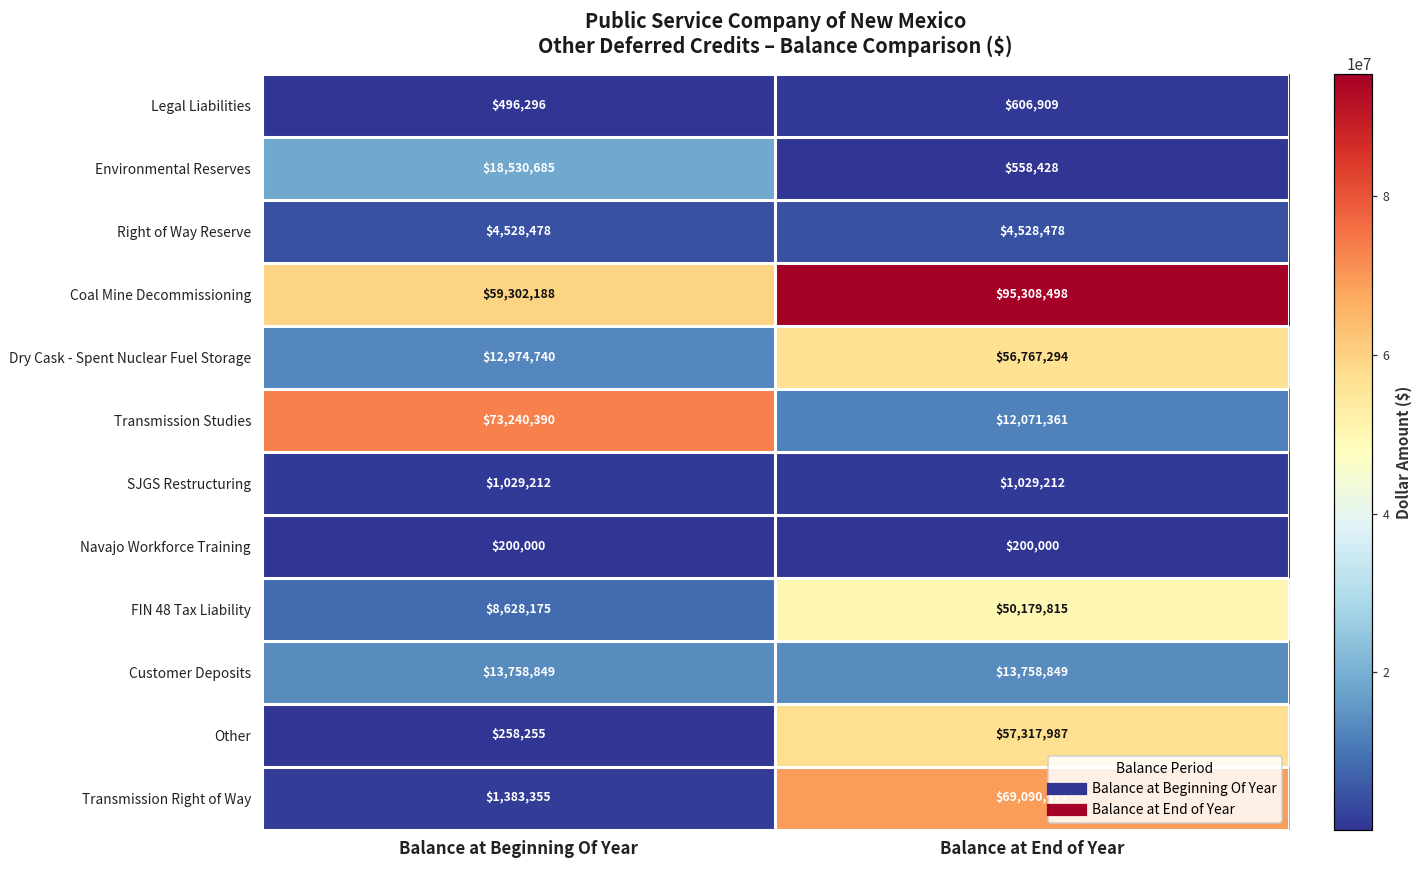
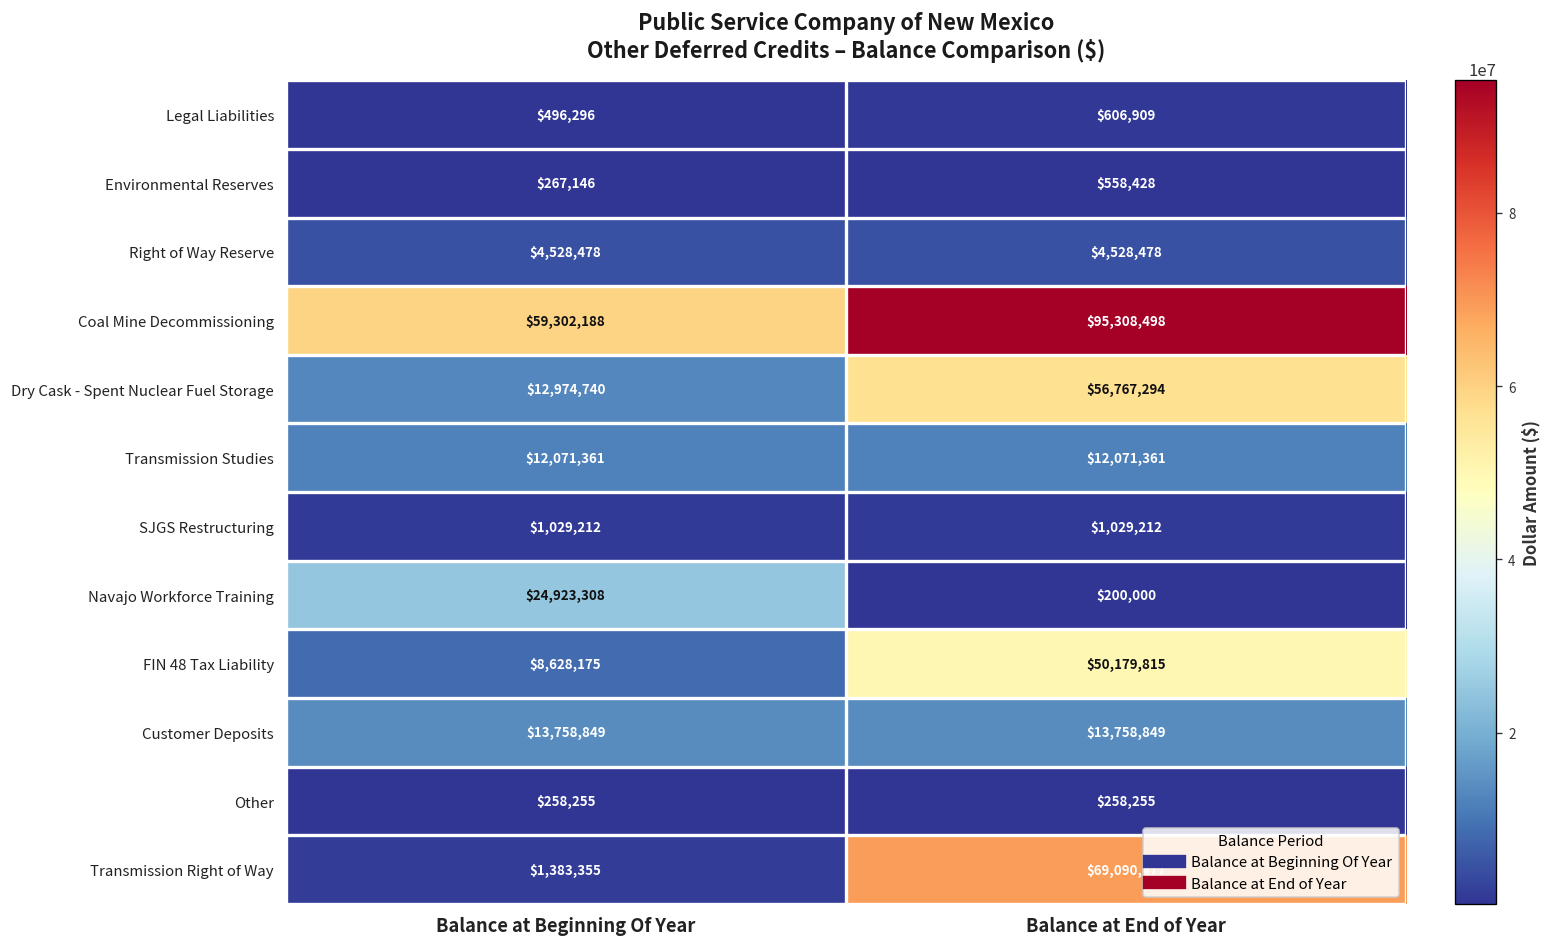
  {
    "Legal Liabilities": {
      "Balance at Beginning Of Year": "$496,296",
      "Balance at End of Year": "$606,909"
    },
    "Environmental Reserves": {
-     "Balance at Beginning Of Year": "$18,530,685",
+     "Balance at Beginning Of Year": "$267,146",
      "Balance at End of Year": "$558,428"
    },
    "Right of Way Reserve": {
      "Balance at Beginning Of Year": "$4,528,478",
      "Balance at End of Year": "$4,528,478"
    },
    "Coal Mine Decommissioning": {
      "Balance at Beginning Of Year": "$59,302,188",
      "Balance at End of Year": "$95,308,498"
    },
    "Dry Cask - Spent Nuclear Fuel Storage": {
      "Balance at Beginning Of Year": "$12,974,740",
      "Balance at End of Year": "$56,767,294"
    },
    "Transmission Studies": {
-     "Balance at Beginning Of Year": "$73,240,390",
+     "Balance at Beginning Of Year": "$12,071,361",
      "Balance at End of Year": "$12,071,361"
    },
    "SJGS Restructuring": {
      "Balance at Beginning Of Year": "$1,029,212",
      "Balance at End of Year": "$1,029,212"
    },
    "Navajo Workforce Training": {
-     "Balance at Beginning Of Year": "$200,000",
+     "Balance at Beginning Of Year": "$24,923,308",
      "Balance at End of Year": "$200,000"
    },
    "FIN 48 Tax Liability": {
      "Balance at Beginning Of Year": "$8,628,175",
      "Balance at End of Year": "$50,179,815"
    },
    "Customer Deposits": {
      "Balance at Beginning Of Year": "$13,758,849",
      "Balance at End of Year": "$13,758,849"
    },
    "Other": {
      "Balance at Beginning Of Year": "$258,255",
-     "Balance at End of Year": "$57,317,987"
+     "Balance at End of Year": "$258,255"
    },
    "Transmission Right of Way": {
      "Balance at Beginning Of Year": "$1,383,355"
    }
  }
